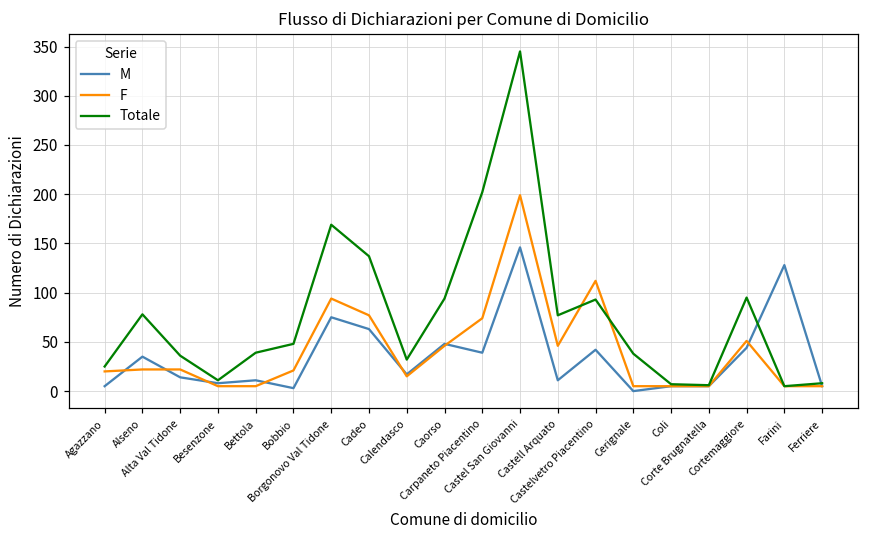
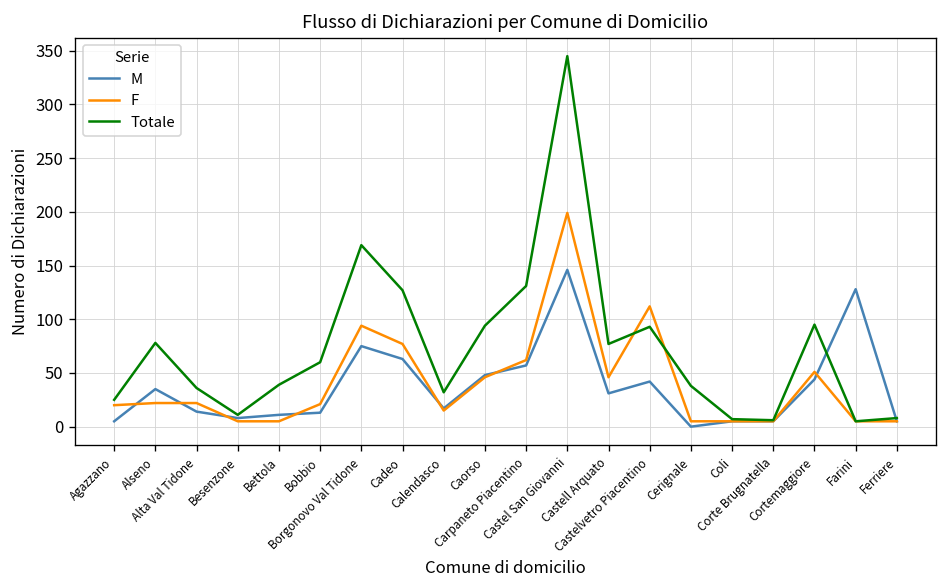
  {
    "M": {
      "Agazzano": 10,
      "Alseno": 40,
      "Alta Val Tidone": 10,
      "Besenzone": 10,
      "Bettola": 10,
-     "Bobbio": 0,
+     "Bobbio": 10,
      "Borgonovo Val Tidone": 80,
      "Cadeo": 60,
-     "Carpaneto Piacentino": 40,
+     "Carpaneto Piacentino": 60,
      "Castel San Giovanni": 150,
-     "Castell Arquato": 10,
+     "Castell Arquato": 30,
      "Castelvetro Piacentino": 40,
      "Cerignale": 0,
      "Cortemaggiore": 40,
      "Farini": 130
    },
    "F": {
      "Agazzano": 20,
      "Alseno": 20,
      "Alta Val Tidone": 20,
      "Besenzone": 10,
      "Bettola": 10,
      "Bobbio": 20,
      "Borgonovo Val Tidone": 90,
      "Cadeo": 80,
-     "Carpaneto Piacentino": 70,
+     "Carpaneto Piacentino": 60,
      "Castel San Giovanni": 200,
      "Castell Arquato": 50,
      "Castelvetro Piacentino": 110,
      "Cerignale": 10,
      "Cortemaggiore": 50
    },
    "Totale": {
      "Agazzano": 30,
      "Alseno": 80,
      "Alta Val Tidone": 40,
      "Besenzone": 10,
      "Bettola": 40,
-     "Bobbio": 50,
+     "Bobbio": 60,
      "Borgonovo Val Tidone": 170,
-     "Cadeo": 140,
+     "Cadeo": 130,
      "Calendasco": 30,
      "Caorso": 90,
-     "Carpaneto Piacentino": 200,
+     "Carpaneto Piacentino": 130,
      "Castel San Giovanni": 350,
      "Castell Arquato": 80,
      "Castelvetro Piacentino": 90,
      "Cerignale": 40,
      "Cortemaggiore": 100,
      "Ferriere": 10
    }
  }
